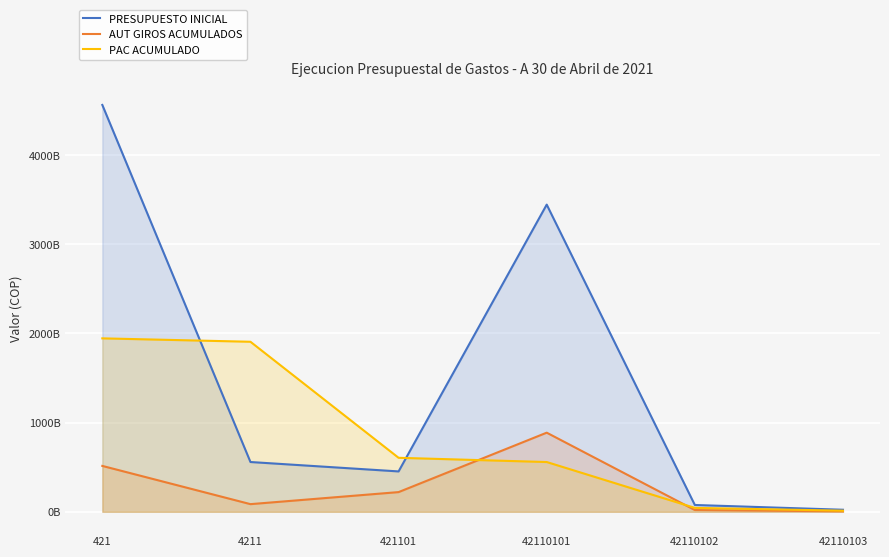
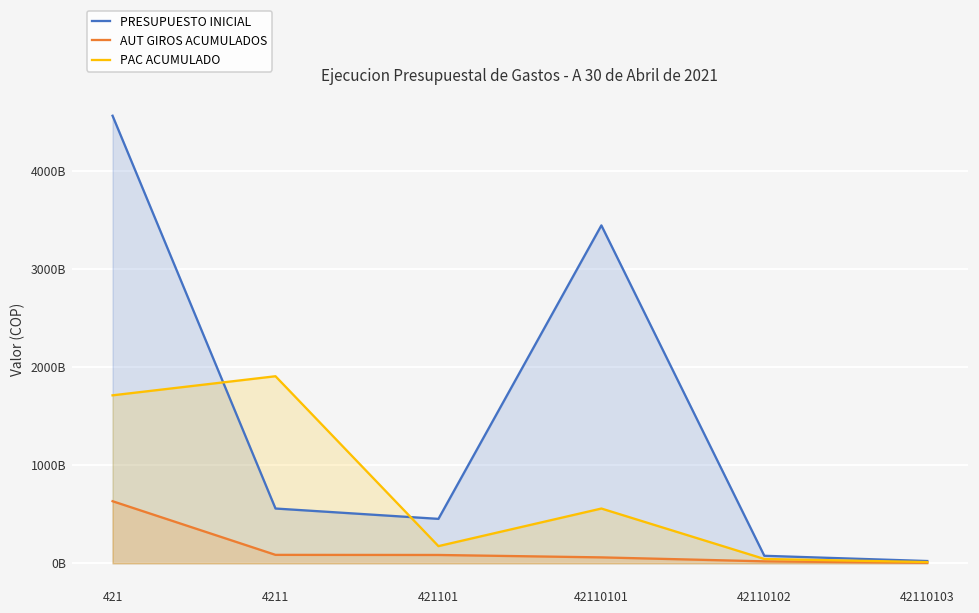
  {
    "PRESUPUESTO INICIAL": {
      "421": 4600000000000,
      "4211": 600000000000,
      "421101": 500000000000,
      "42110101": 3400000000000,
      "42110102": 100000000000
    },
    "AUT GIROS ACUMULADOS": {
-     "421": 500000000000,
+     "421": 600000000000,
      "4211": 100000000000,
-     "421101": 200000000000,
-     "42110101": 900000000000
+     "421101": 100000000000,
+     "42110101": 100000000000
    },
    "PAC ACUMULADO": {
-     "421": 1900000000000,
+     "421": 1700000000000,
      "4211": 1900000000000,
-     "421101": 600000000000,
+     "421101": 200000000000,
      "42110101": 600000000000
    }
  }
